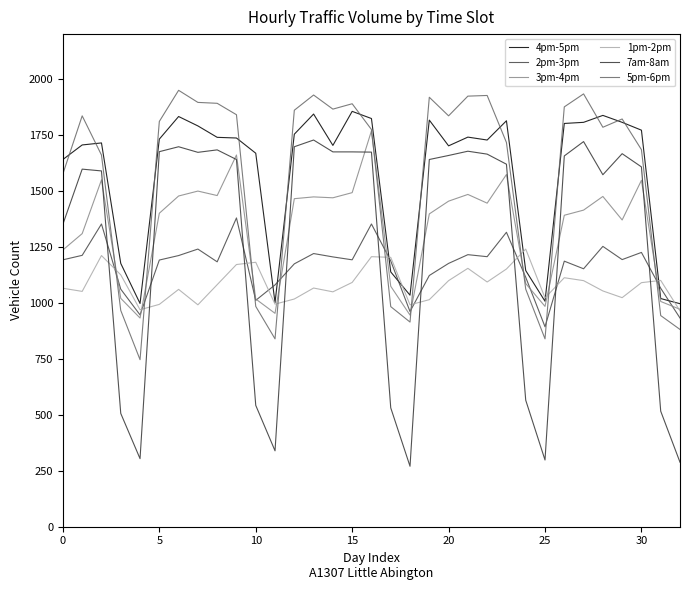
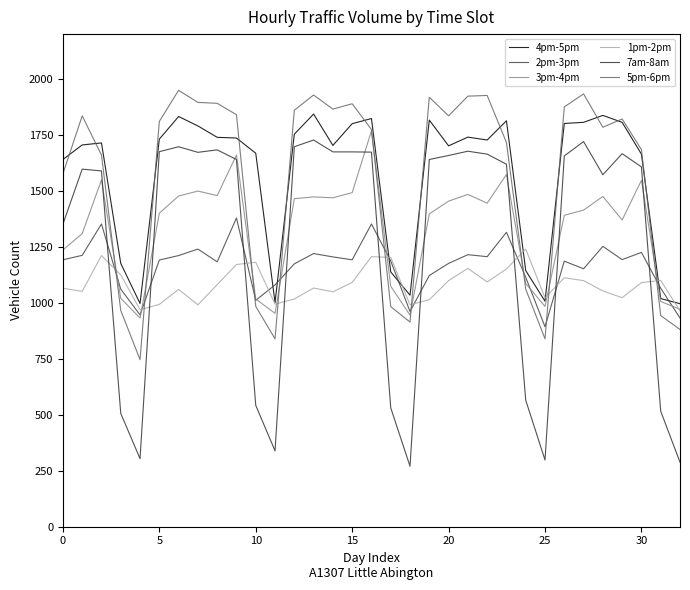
  {
    "4pm-5pm": {
      "0": 1640,
      "5": 1730,
      "10": 1670,
-     "15": 1860,
+     "15": 1800,
      "20": 1700,
      "25": 1010,
-     "30": 1770
+     "30": 1660
    }
  }
